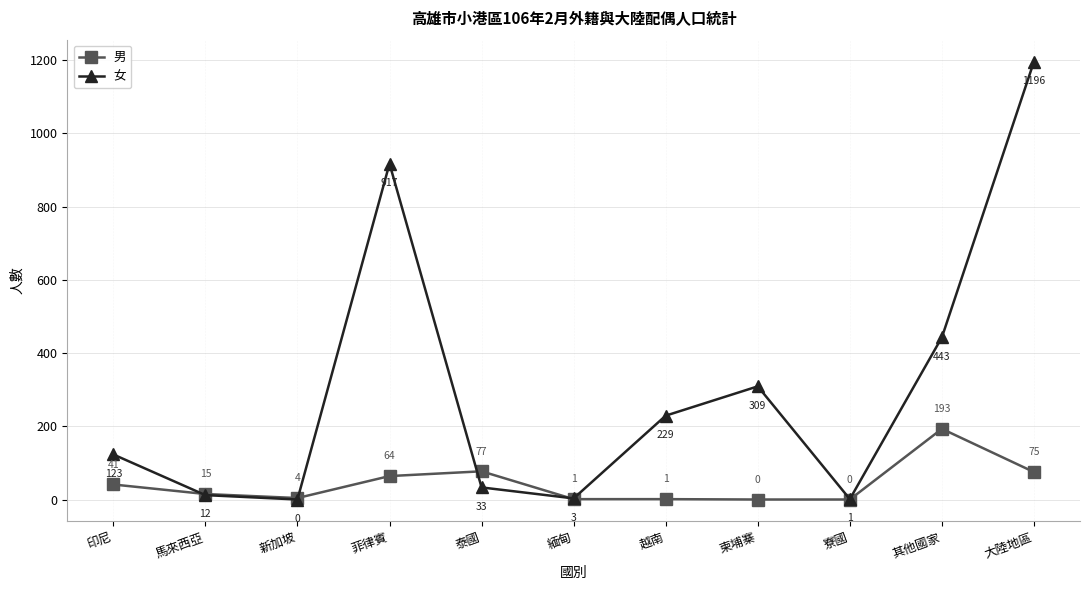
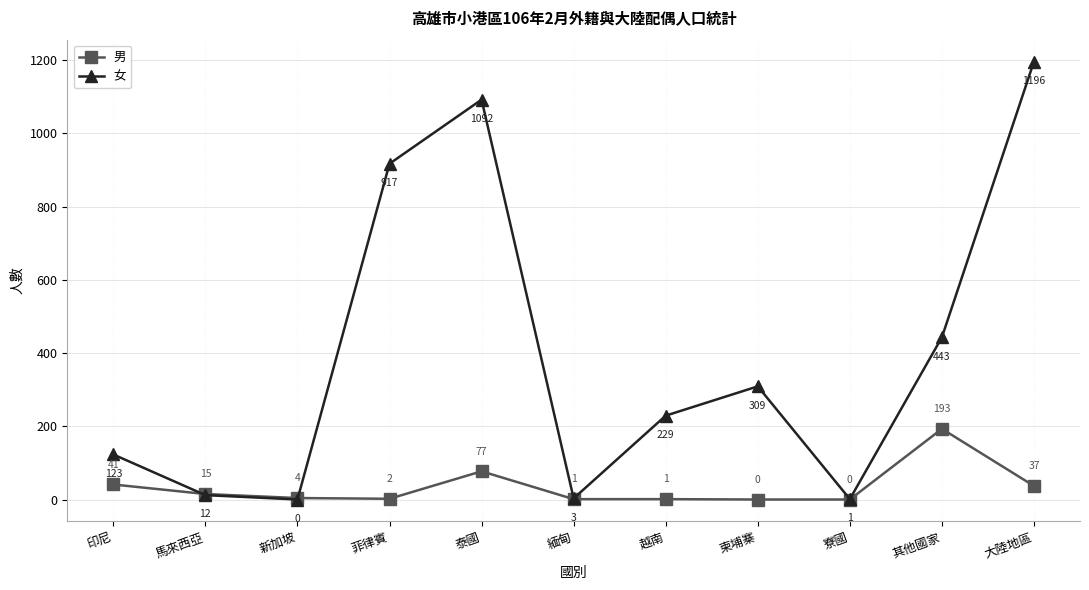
  {
    "男": {
      "印尼": 41,
-     "菲律賓": 64,
+     "菲律賓": 2,
      "泰國": 77,
      "越南": 1,
      "柬埔寨": 0,
      "其他國家": 193,
-     "大陸地區": 75
+     "大陸地區": 37
    },
    "女": {
      "印尼": 123,
      "菲律賓": 917,
-     "泰國": 33,
+     "泰國": 1092,
      "越南": 229,
      "柬埔寨": 309,
      "其他國家": 443,
      "大陸地區": 1196
    }
  }
